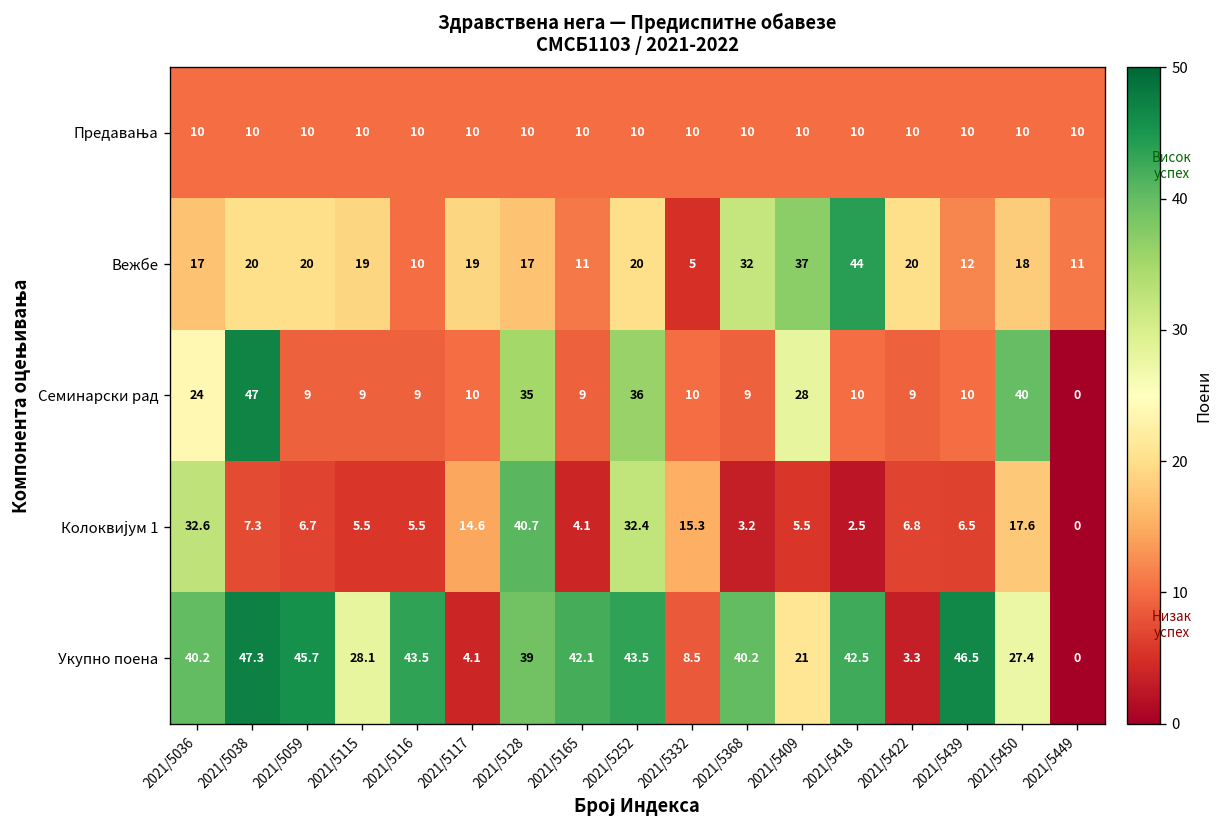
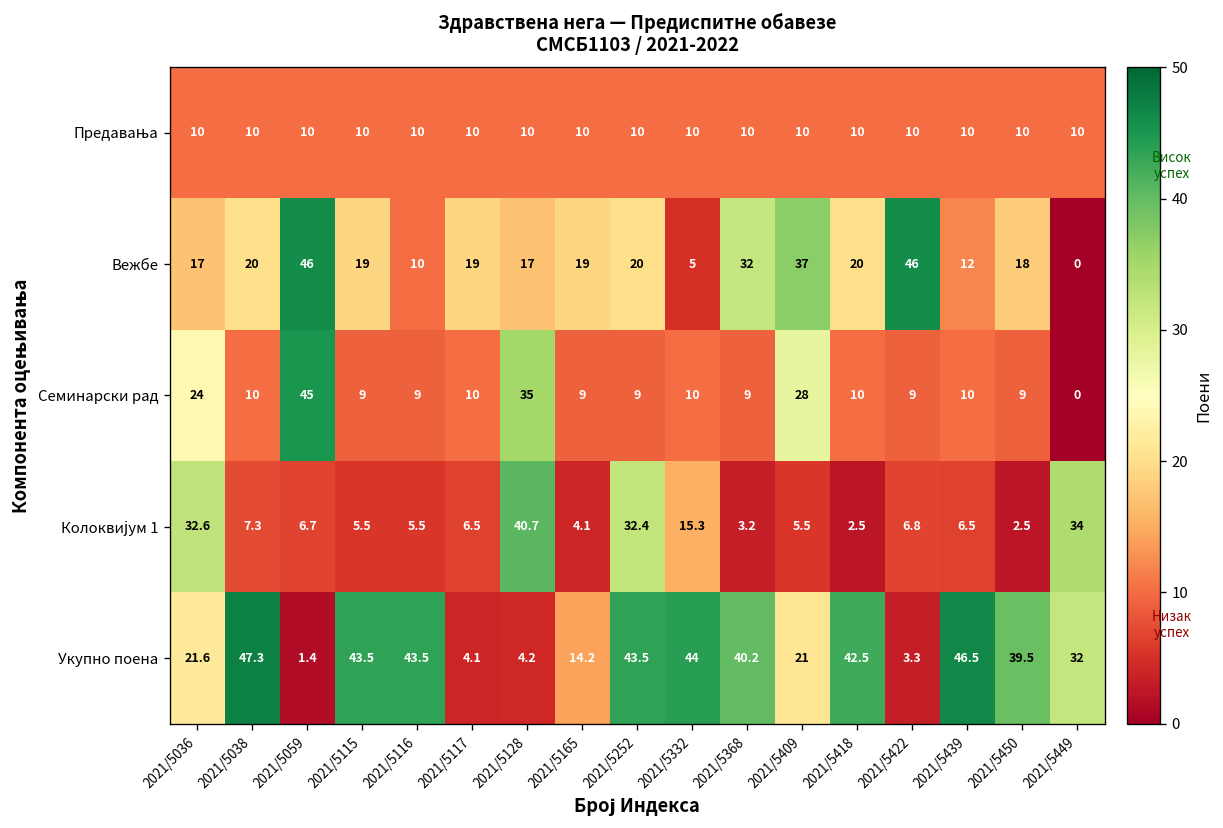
  {
    "Предавања": {
      "2021/5036": 10,
      "2021/5038": 10,
      "2021/5059": 10,
      "2021/5115": 10,
      "2021/5116": 10,
      "2021/5117": 10,
      "2021/5128": 10,
      "2021/5165": 10,
      "2021/5252": 10,
      "2021/5332": 10,
      "2021/5368": 10,
      "2021/5409": 10,
      "2021/5418": 10,
      "2021/5422": 10,
      "2021/5439": 10,
      "2021/5450": 10,
      "2021/5449": 10
    },
    "Вежбе": {
      "2021/5036": 17,
      "2021/5038": 20,
-     "2021/5059": 20,
+     "2021/5059": 46,
      "2021/5115": 19,
      "2021/5116": 10,
      "2021/5117": 19,
      "2021/5128": 17,
-     "2021/5165": 11,
+     "2021/5165": 19,
      "2021/5252": 20,
      "2021/5332": 5,
      "2021/5368": 32,
      "2021/5409": 37,
-     "2021/5418": 44,
-     "2021/5422": 20,
+     "2021/5418": 20,
+     "2021/5422": 46,
      "2021/5439": 12,
      "2021/5450": 18,
-     "2021/5449": 11
+     "2021/5449": 0
    },
    "Семинарски рад": {
      "2021/5036": 24,
-     "2021/5038": 47,
-     "2021/5059": 9,
+     "2021/5038": 10,
+     "2021/5059": 45,
      "2021/5115": 9,
      "2021/5116": 9,
      "2021/5117": 10,
      "2021/5128": 35,
      "2021/5165": 9,
-     "2021/5252": 36,
+     "2021/5252": 9,
      "2021/5332": 10,
      "2021/5368": 9,
      "2021/5409": 28,
      "2021/5418": 10,
      "2021/5422": 9,
      "2021/5439": 10,
-     "2021/5450": 40,
+     "2021/5450": 9,
      "2021/5449": 0
    },
    "Колоквијум 1": {
      "2021/5036": 32.6,
      "2021/5038": 7.3,
      "2021/5059": 6.7,
      "2021/5115": 5.5,
      "2021/5116": 5.5,
-     "2021/5117": 14.6,
+     "2021/5117": 6.5,
      "2021/5128": 40.7,
      "2021/5165": 4.1,
      "2021/5252": 32.4,
      "2021/5332": 15.3,
      "2021/5368": 3.2,
      "2021/5409": 5.5,
      "2021/5418": 2.5,
      "2021/5422": 6.8,
      "2021/5439": 6.5,
-     "2021/5450": 17.6,
-     "2021/5449": 0
+     "2021/5450": 2.5,
+     "2021/5449": 34
    },
    "Укупно поена": {
-     "2021/5036": 40.2,
+     "2021/5036": 21.6,
      "2021/5038": 47.3,
-     "2021/5059": 45.7,
-     "2021/5115": 28.1,
+     "2021/5059": 1.4,
+     "2021/5115": 43.5,
      "2021/5116": 43.5,
      "2021/5117": 4.1,
-     "2021/5128": 39,
-     "2021/5165": 42.1,
+     "2021/5128": 4.2,
+     "2021/5165": 14.2,
      "2021/5252": 43.5,
-     "2021/5332": 8.5,
+     "2021/5332": 44,
      "2021/5368": 40.2,
      "2021/5409": 21,
      "2021/5418": 42.5,
      "2021/5422": 3.3,
      "2021/5439": 46.5,
-     "2021/5450": 27.4,
-     "2021/5449": 0
+     "2021/5450": 39.5,
+     "2021/5449": 32
    }
  }
